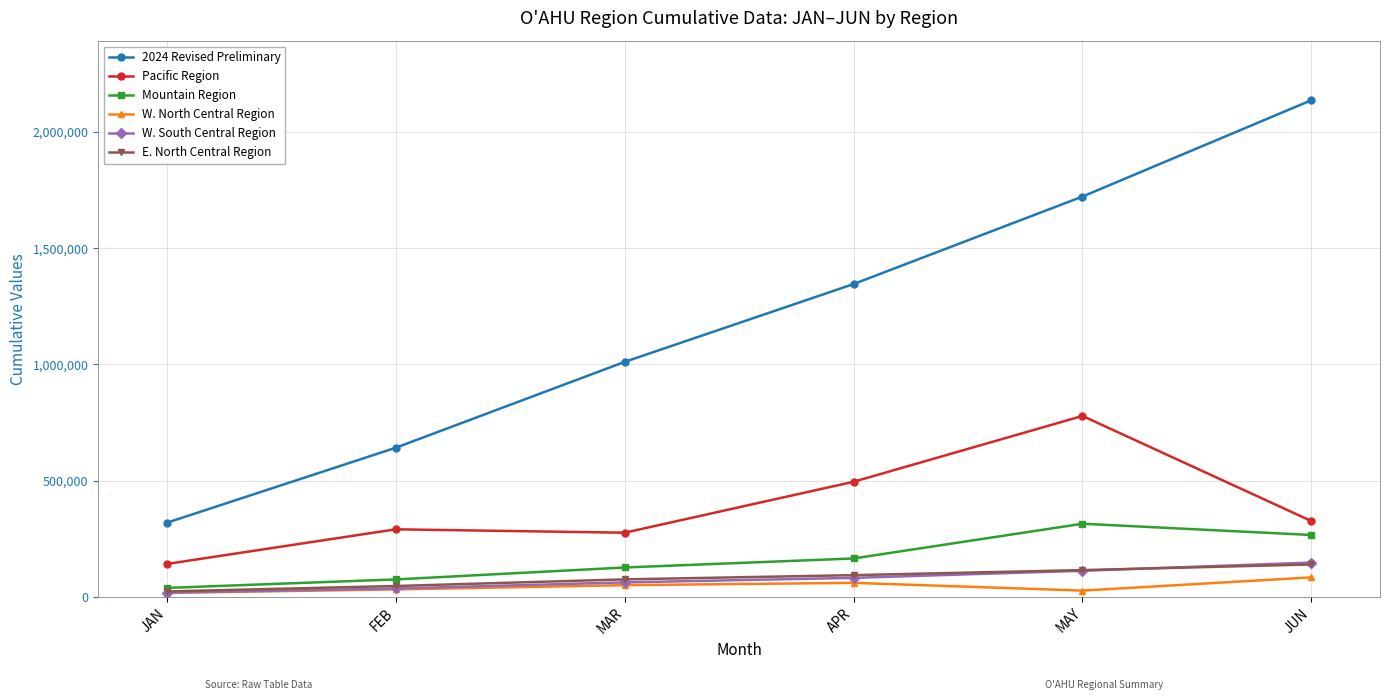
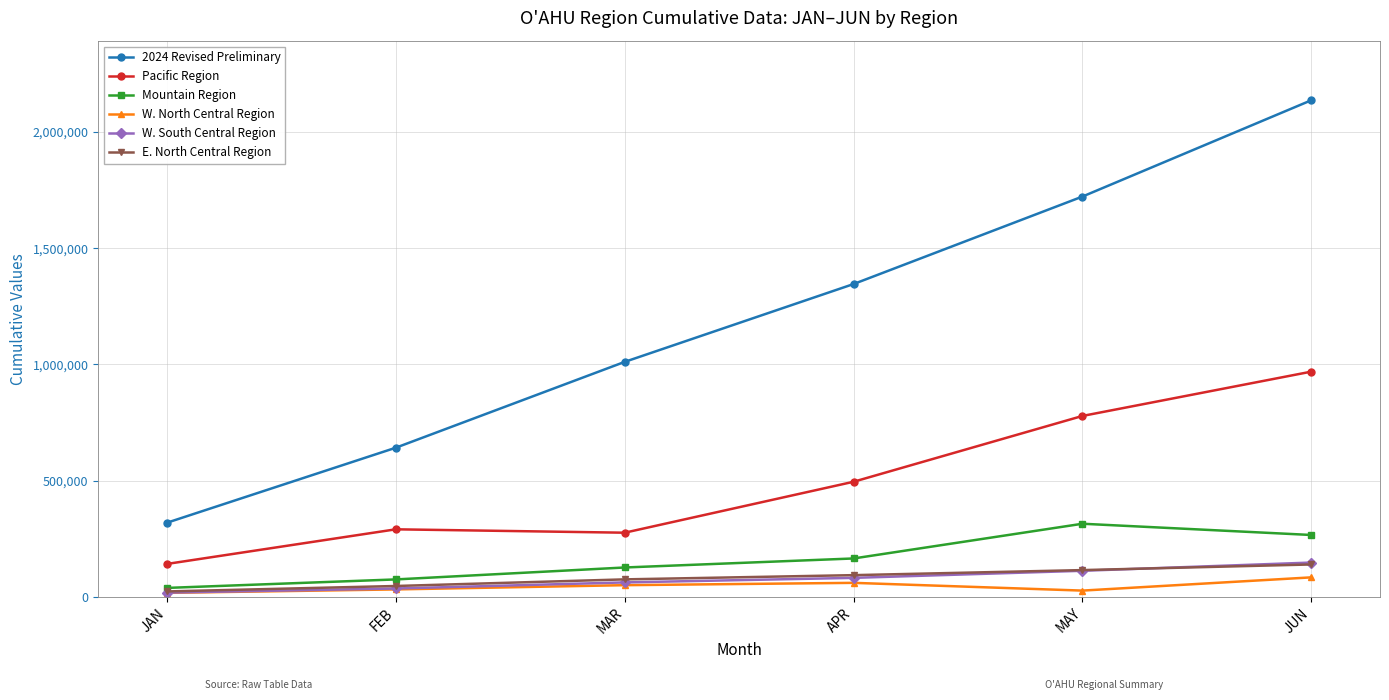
  {
    "2024 Revised Preliminary": {
      "JAN": "320,000",
      "FEB": "640,000",
      "MAR": "1,010,000",
      "APR": "1,350,000",
      "MAY": "1,720,000",
      "JUN": "2,140,000"
    },
    "Pacific Region": {
      "JAN": "140,000",
      "FEB": "290,000",
      "MAR": "280,000",
      "APR": "490,000",
      "MAY": "780,000",
-     "JUN": "330,000"
+     "JUN": "970,000"
    },
    "Mountain Region": {
      "JAN": "40,000",
      "FEB": "70,000",
      "MAR": "130,000",
      "APR": "160,000",
      "MAY": "310,000",
      "JUN": "270,000"
    },
    "W. North Central Region": {
      "MAR": "50,000",
      "APR": "60,000",
      "MAY": "30,000",
      "JUN": "80,000"
    },
    "W. South Central Region": {
      "MAR": "60,000",
      "APR": "80,000"
    },
    "E. North Central Region": {
      "MAR": "70,000",
      "APR": "90,000"
    }
  }
